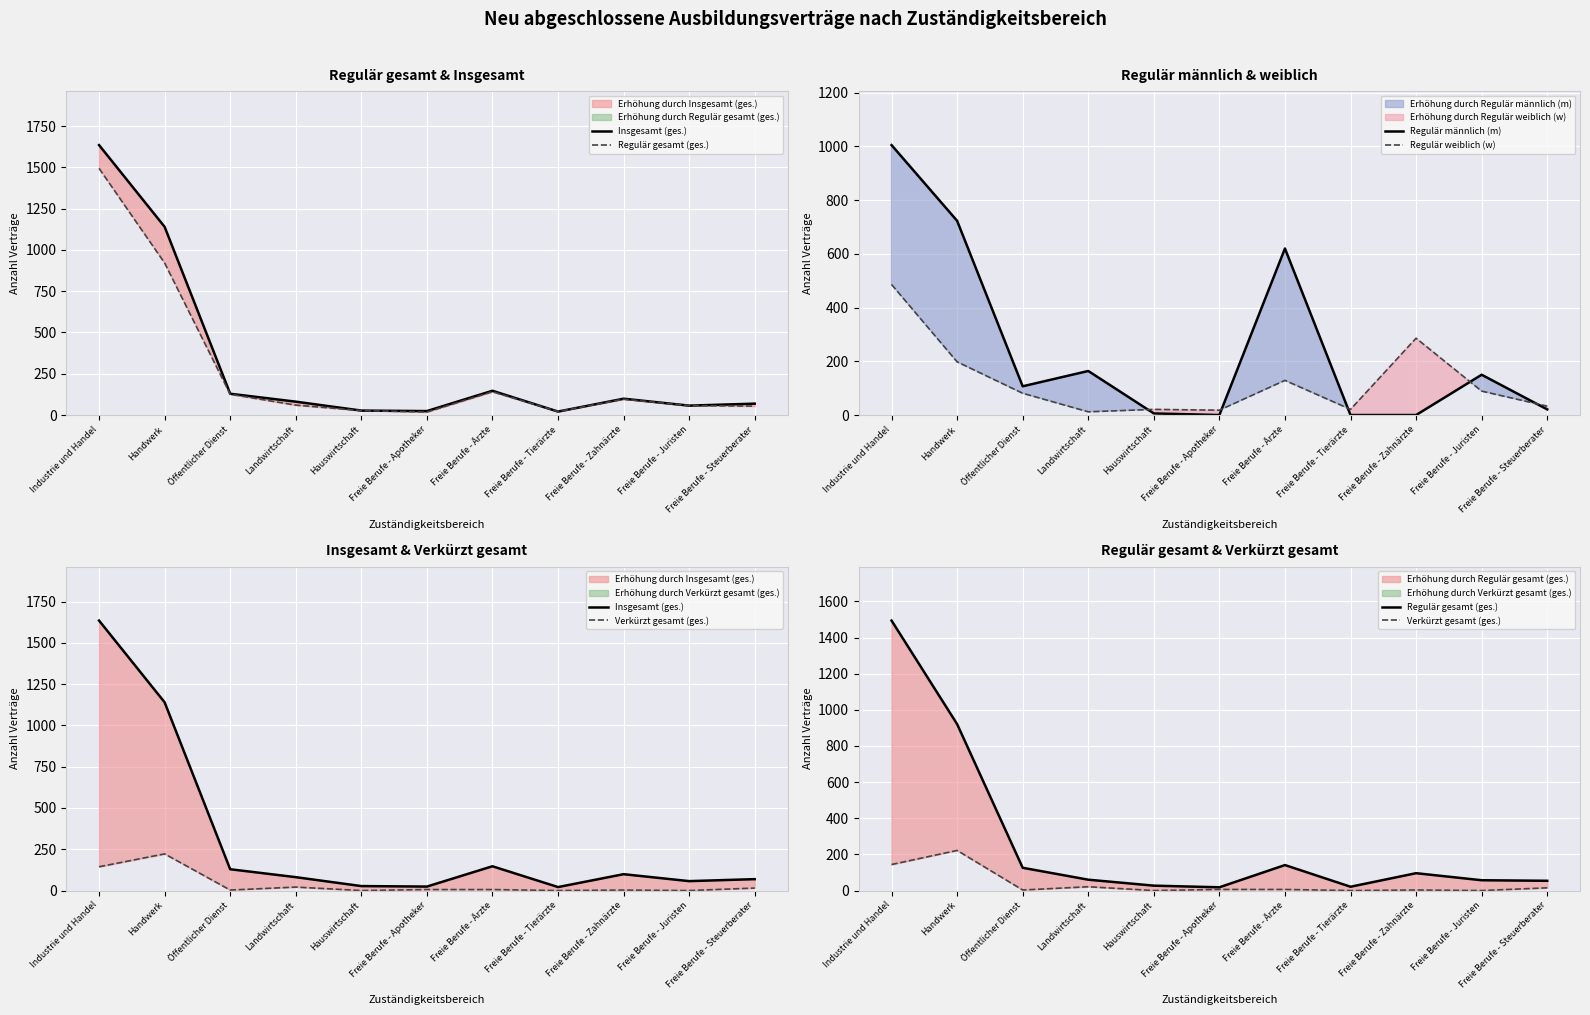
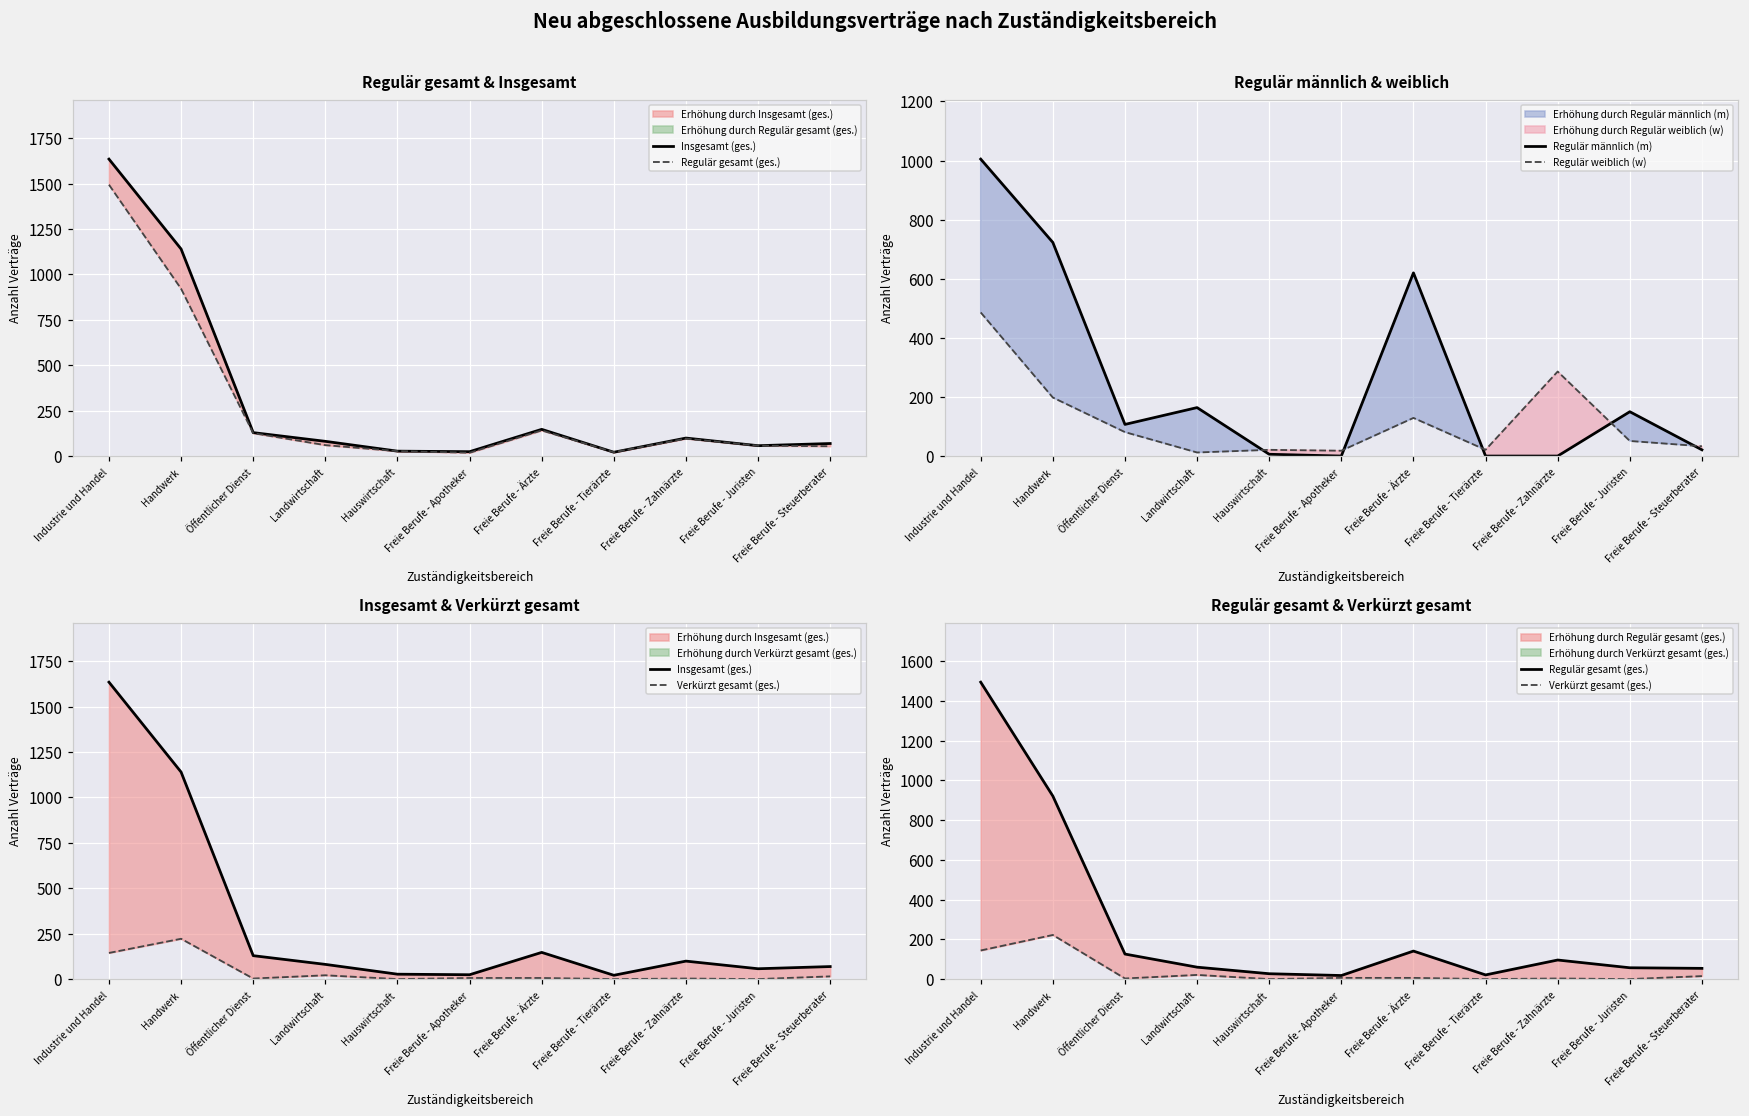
  {
    "Regulär gesamt & Insgesamt": {
      "Erhöhung durch Insgesamt (ges.)": {
        "Industrie und Handel": 1640,
        "Handwerk": 1140,
        "Landwirtschaft": 80
      }
    },
    "Regulär männlich & weiblich": {
      "Regulär männlich (m)": {
        "Industrie und Handel": 1010,
        "Handwerk": 720,
        "Öffentlicher Dienst": 110,
        "Landwirtschaft": 160,
        "Hauswirtschaft": 10,
        "Freie Berufe - Apotheker": 0,
        "Freie Berufe - Ärzte": 620,
        "Freie Berufe - Tierärzte": 0,
        "Freie Berufe - Zahnärzte": 0,
        "Freie Berufe - Juristen": 150,
        "Freie Berufe - Steuerberater": 20
      },
      "Regulär weiblich (w)": {
        "Industrie und Handel": 490,
        "Handwerk": 200,
        "Öffentlicher Dienst": 80,
        "Landwirtschaft": 10,
        "Hauswirtschaft": 20,
        "Freie Berufe - Apotheker": 20,
        "Freie Berufe - Ärzte": 130,
        "Freie Berufe - Tierärzte": 20,
        "Freie Berufe - Zahnärzte": 290,
-       "Freie Berufe - Juristen": 90,
+       "Freie Berufe - Juristen": 50,
        "Freie Berufe - Steuerberater": 30
      }
    },
    "Insgesamt & Verkürzt gesamt": {
      "Erhöhung durch Insgesamt (ges.)": {
        "Industrie und Handel": 1640,
        "Handwerk": 1140,
        "Öffentlicher Dienst": 130,
        "Landwirtschaft": 80,
        "Hauswirtschaft": 30,
        "Freie Berufe - Apotheker": 20,
        "Freie Berufe - Ärzte": 150,
        "Freie Berufe - Tierärzte": 20,
        "Freie Berufe - Zahnärzte": 100,
        "Freie Berufe - Juristen": 60,
        "Freie Berufe - Steuerberater": 70
      },
      "Verkürzt gesamt (ges.)": {
        "Industrie und Handel": 140,
        "Handwerk": 220,
        "Öffentlicher Dienst": 0,
        "Landwirtschaft": 20,
        "Hauswirtschaft": 0,
        "Freie Berufe - Apotheker": 10,
        "Freie Berufe - Ärzte": 10,
        "Freie Berufe - Tierärzte": 0,
        "Freie Berufe - Zahnärzte": 0,
        "Freie Berufe - Juristen": 0,
        "Freie Berufe - Steuerberater": 20
      }
    },
    "Regulär gesamt & Verkürzt gesamt": {
      "Erhöhung durch Regulär gesamt (ges.)": {
        "Industrie und Handel": 1490,
        "Handwerk": 920,
        "Öffentlicher Dienst": 130,
        "Landwirtschaft": 60,
        "Hauswirtschaft": 30,
        "Freie Berufe - Ärzte": 140,
        "Freie Berufe - Tierärzte": 20,
        "Freie Berufe - Zahnärzte": 100,
        "Freie Berufe - Juristen": 60,
        "Freie Berufe - Steuerberater": 50
      },
      "Verkürzt gesamt (ges.)": {
        "Industrie und Handel": 140,
        "Handwerk": 220,
        "Öffentlicher Dienst": 0,
        "Landwirtschaft": 20,
        "Hauswirtschaft": 0,
        "Freie Berufe - Ärzte": 10,
        "Freie Berufe - Tierärzte": 0,
        "Freie Berufe - Zahnärzte": 0,
        "Freie Berufe - Juristen": 0,
        "Freie Berufe - Steuerberater": 20
      }
    }
  }
